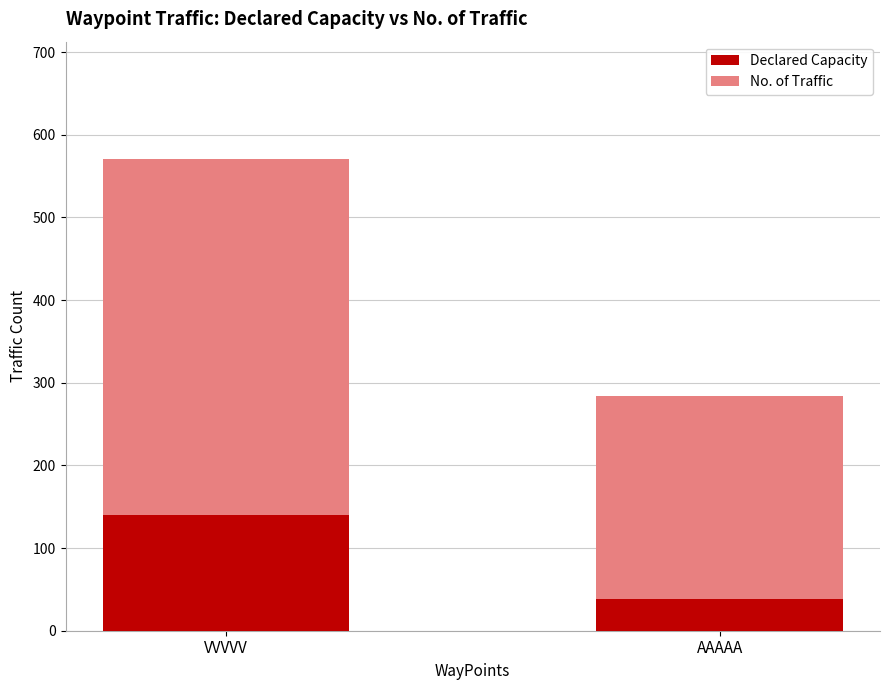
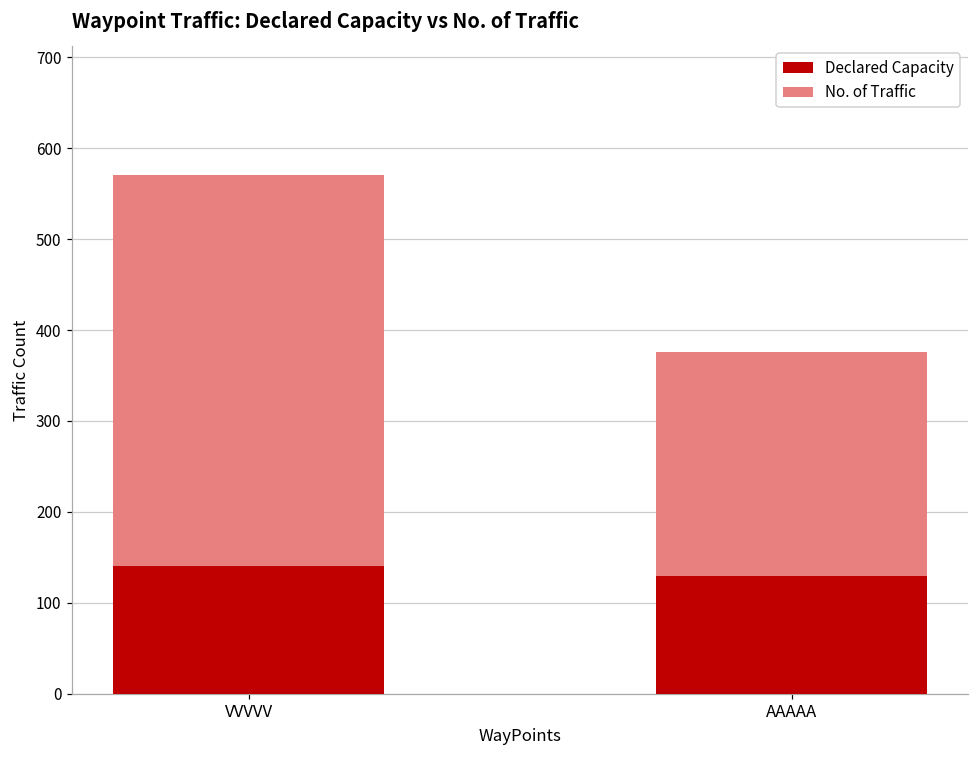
  {
    "Declared Capacity": {
      "VVVVV": 140,
-     "AAAAA": 40
+     "AAAAA": 130
    },
    "No. of Traffic": {
      "VVVVV": 430,
      "AAAAA": 250
    }
  }
